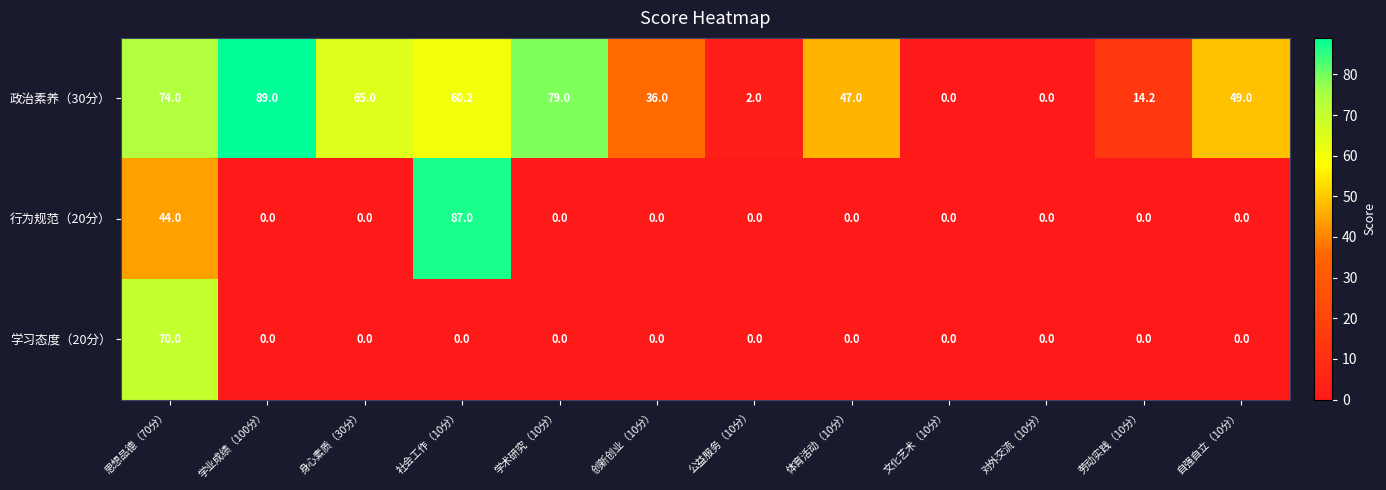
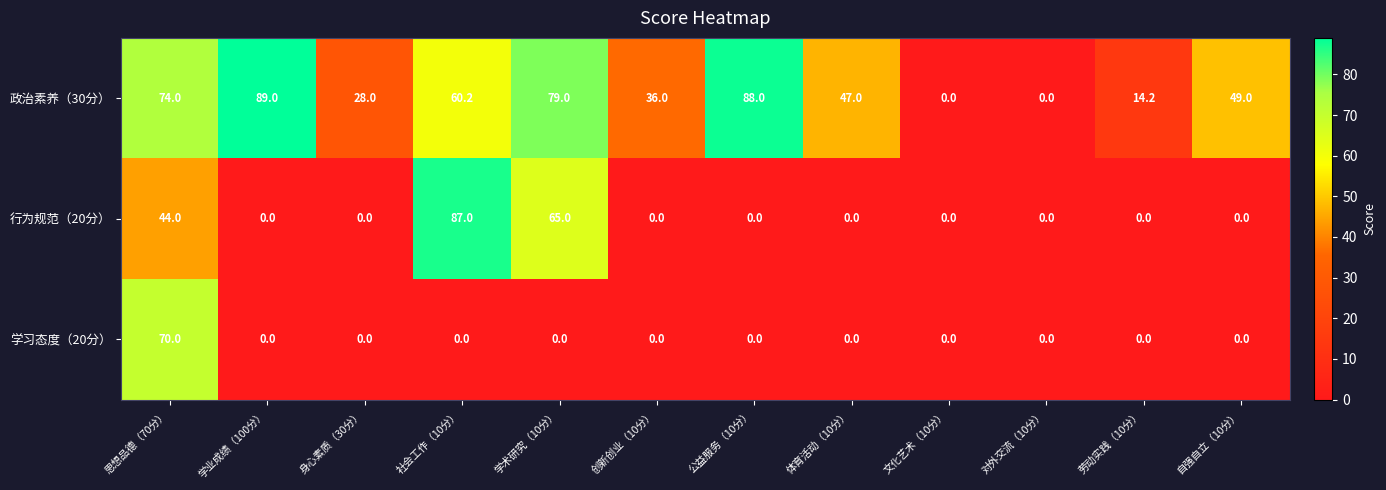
  {
    "政治素养（30分）": {
      "思想品德（70分）": 74.0,
      "学业成绩（100分）": 89.0,
-     "身心素质（30分）": 65.0,
+     "身心素质（30分）": 28.0,
      "社会工作（10分）": 60.2,
      "学术研究（10分）": 79.0,
      "创新创业（10分）": 36.0,
-     "公益服务（10分）": 2.0,
+     "公益服务（10分）": 88.0,
      "体育活动（10分）": 47.0,
      "文化艺术（10分）": 0.0,
      "对外交流（10分）": 0.0,
      "劳动实践（10分）": 14.2,
      "自强自立（10分）": 49.0
    },
    "行为规范（20分）": {
      "思想品德（70分）": 44.0,
      "学业成绩（100分）": 0.0,
      "身心素质（30分）": 0.0,
      "社会工作（10分）": 87.0,
-     "学术研究（10分）": 0.0,
+     "学术研究（10分）": 65.0,
      "创新创业（10分）": 0.0,
      "公益服务（10分）": 0.0,
      "体育活动（10分）": 0.0,
      "文化艺术（10分）": 0.0,
      "对外交流（10分）": 0.0,
      "劳动实践（10分）": 0.0,
      "自强自立（10分）": 0.0
    },
    "学习态度（20分）": {
      "思想品德（70分）": 70.0,
      "学业成绩（100分）": 0.0,
      "身心素质（30分）": 0.0,
      "社会工作（10分）": 0.0,
      "学术研究（10分）": 0.0,
      "创新创业（10分）": 0.0,
      "公益服务（10分）": 0.0,
      "体育活动（10分）": 0.0,
      "文化艺术（10分）": 0.0,
      "对外交流（10分）": 0.0,
      "劳动实践（10分）": 0.0,
      "自强自立（10分）": 0.0
    }
  }
